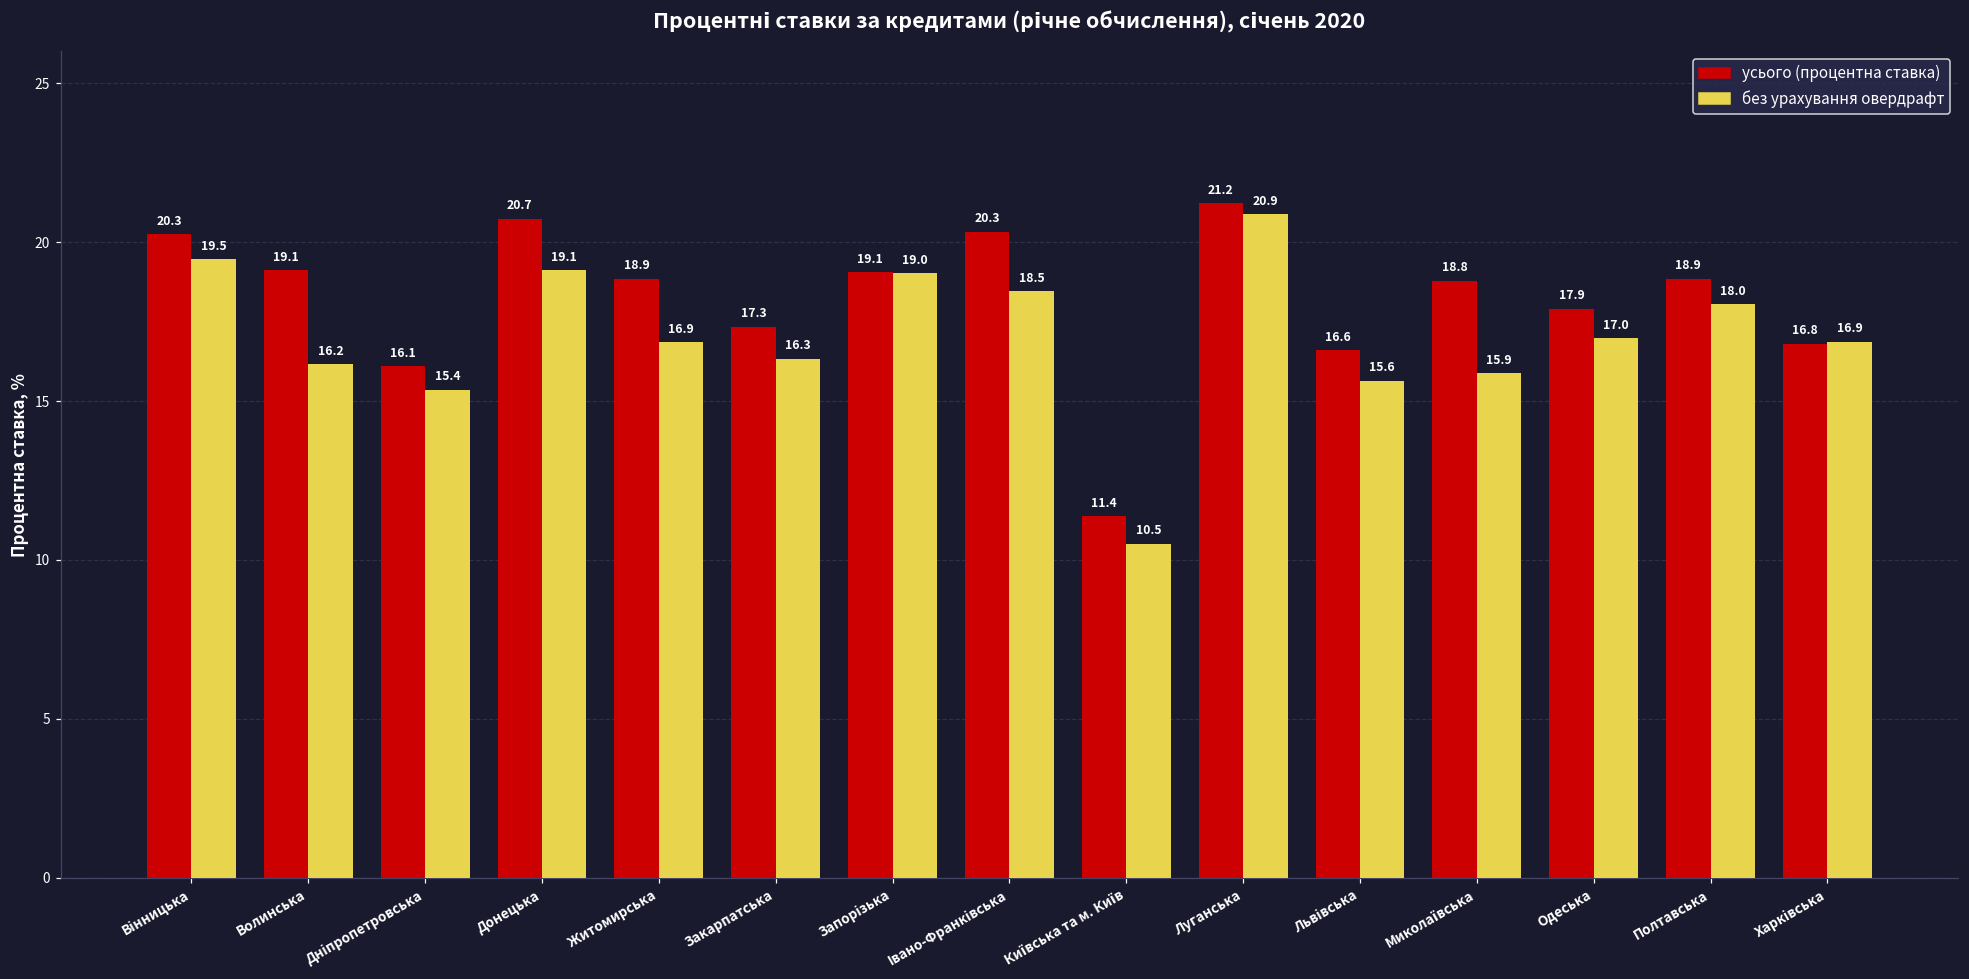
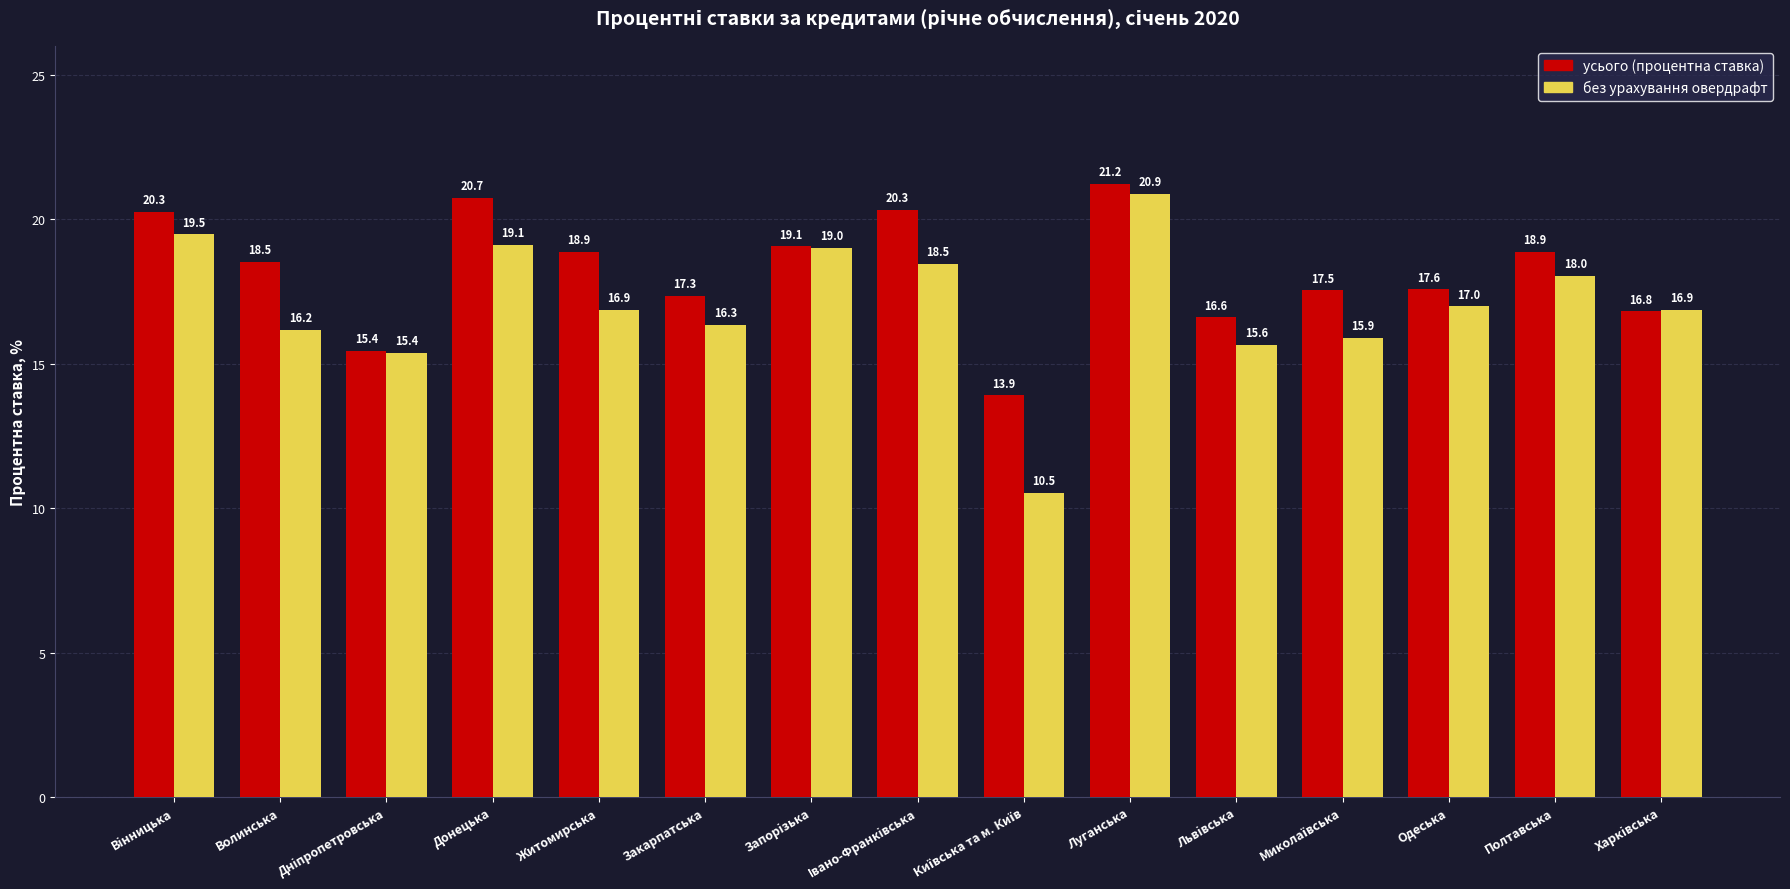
  {
    "усього (процентна ставка)": {
      "Вiнницька": 20.3,
-     "Волинська": 19.1,
-     "Днiпропетровська": 16.1,
+     "Волинська": 18.5,
+     "Днiпропетровська": 15.4,
      "Донецька": 20.7,
      "Житомирська": 18.9,
      "Закарпатська": 17.3,
      "Запорiзька": 19.1,
      "Iвано-Франкiвська": 20.3,
-     "Київська та м. Київ": 11.4,
+     "Київська та м. Київ": 13.9,
      "Луганська": 21.2,
      "Львiвська": 16.6,
-     "Миколаївська": 18.8,
-     "Одеська": 17.9,
+     "Миколаївська": 17.5,
+     "Одеська": 17.6,
      "Полтавська": 18.9,
      "Харкiвська": 16.8
    }
  }
